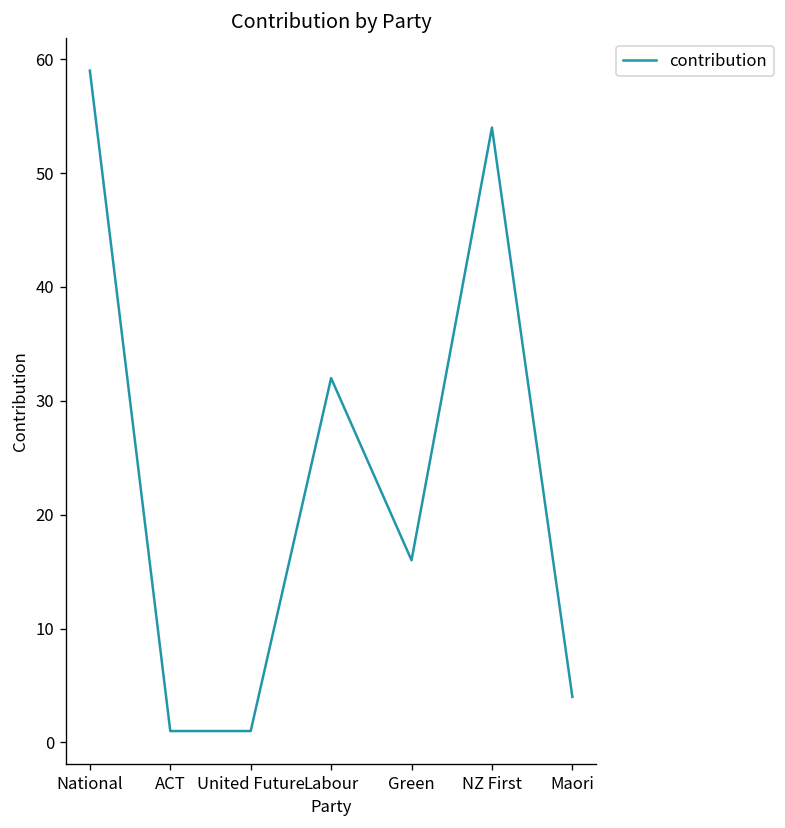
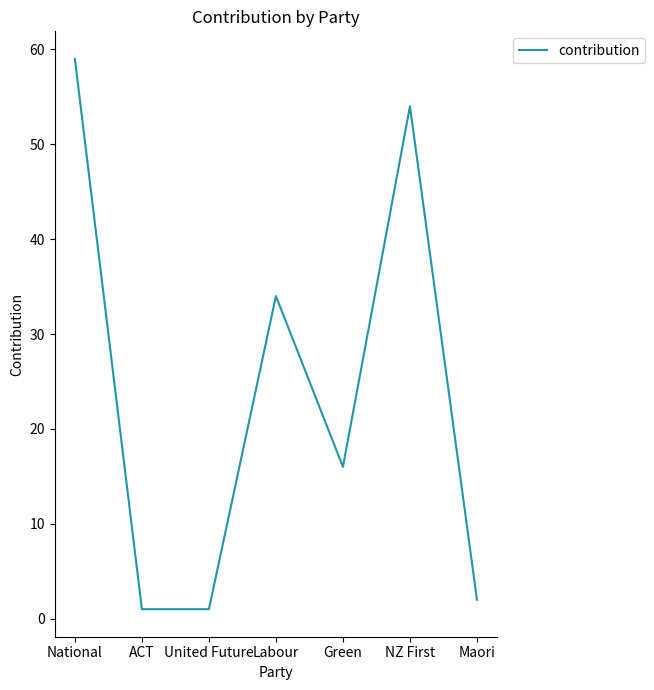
  {
    "National": 59,
    "ACT": 1,
    "United Future": 1,
-   "Labour": 32,
+   "Labour": 34,
    "Green": 16,
    "NZ First": 54,
-   "Maori": 4
+   "Maori": 2
  }
